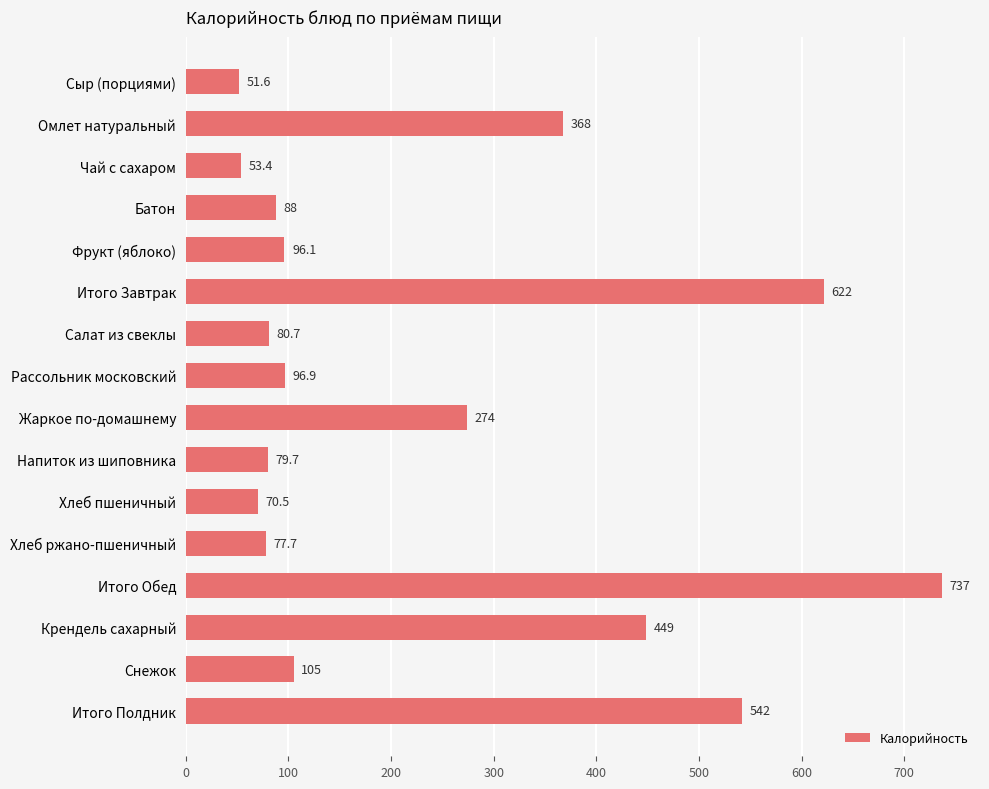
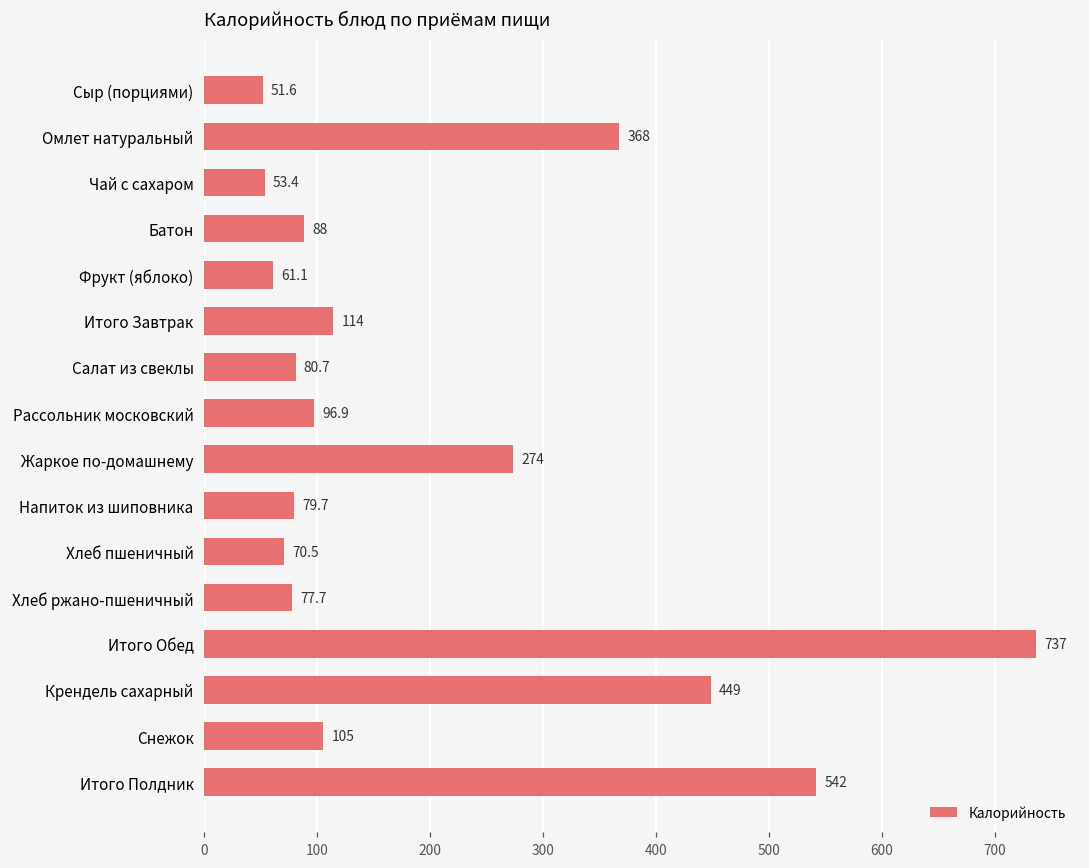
  {
    "Сыр (порциями)": 51.6,
    "Омлет натуральный": 368,
    "Чай с сахаром": 53.4,
    "Батон": 88,
-   "Фрукт (яблоко)": 96.1,
-   "Итого Завтрак": 622,
+   "Фрукт (яблоко)": 61.1,
+   "Итого Завтрак": 114,
    "Салат из свеклы": 80.7,
    "Рассольник московский": 96.9,
    "Жаркое по-домашнему": 274,
    "Напиток из шиповника": 79.7,
    "Хлеб пшеничный": 70.5,
    "Хлеб ржано-пшеничный": 77.7,
    "Итого Обед": 737,
    "Крендель сахарный": 449,
    "Снежок": 105,
    "Итого Полдник": 542
  }
